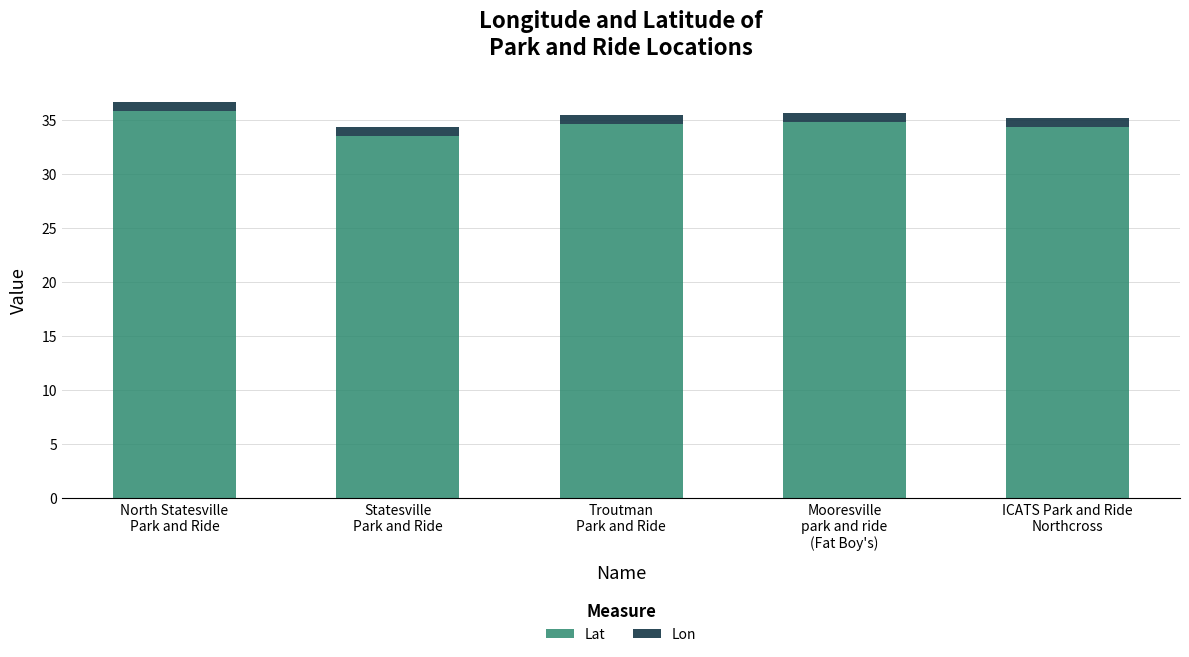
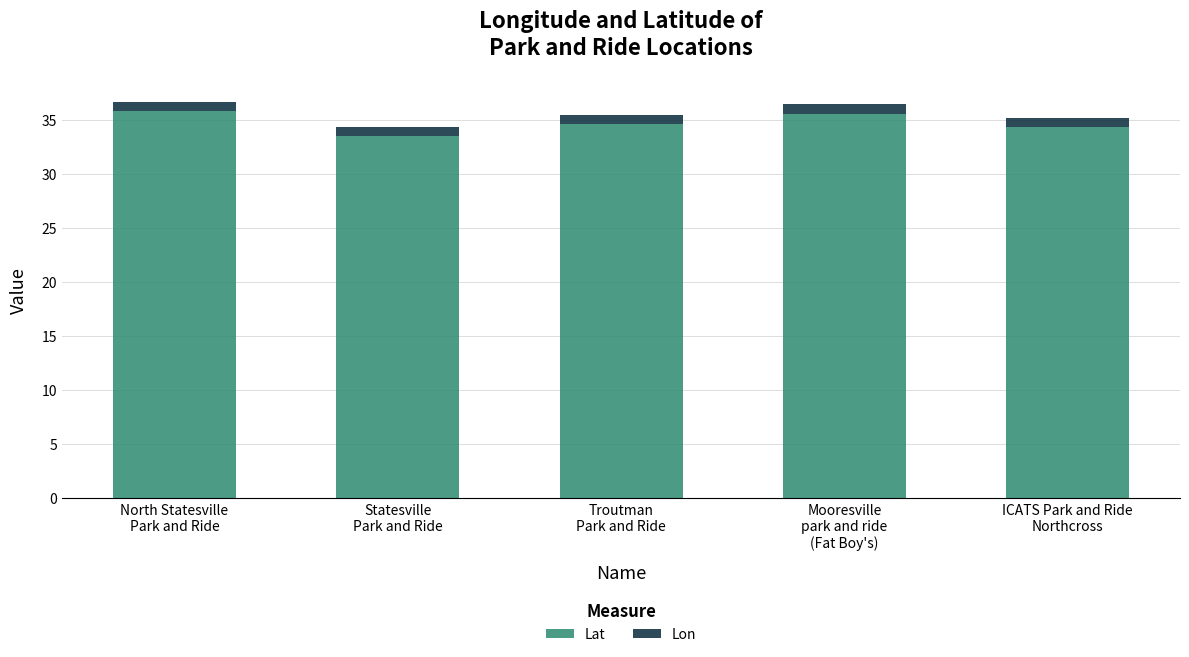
  {
    "Lat": {
      "North Statesville Park and Ride": 35.8,
      "Statesville Park and Ride": 33.5,
      "Troutman Park and Ride": 34.6,
-     "Mooresville park and ride (Fat Boy's)": 34.8,
+     "Mooresville park and ride (Fat Boy's)": 35.6,
      "ICATS Park and Ride Northcross": 34.3
    },
    "Lon": {
      "North Statesville Park and Ride": 0.9,
      "Statesville Park and Ride": 0.9,
      "Troutman Park and Ride": 0.9,
      "Mooresville park and ride (Fat Boy's)": 0.9,
      "ICATS Park and Ride Northcross": 0.9
    }
  }
